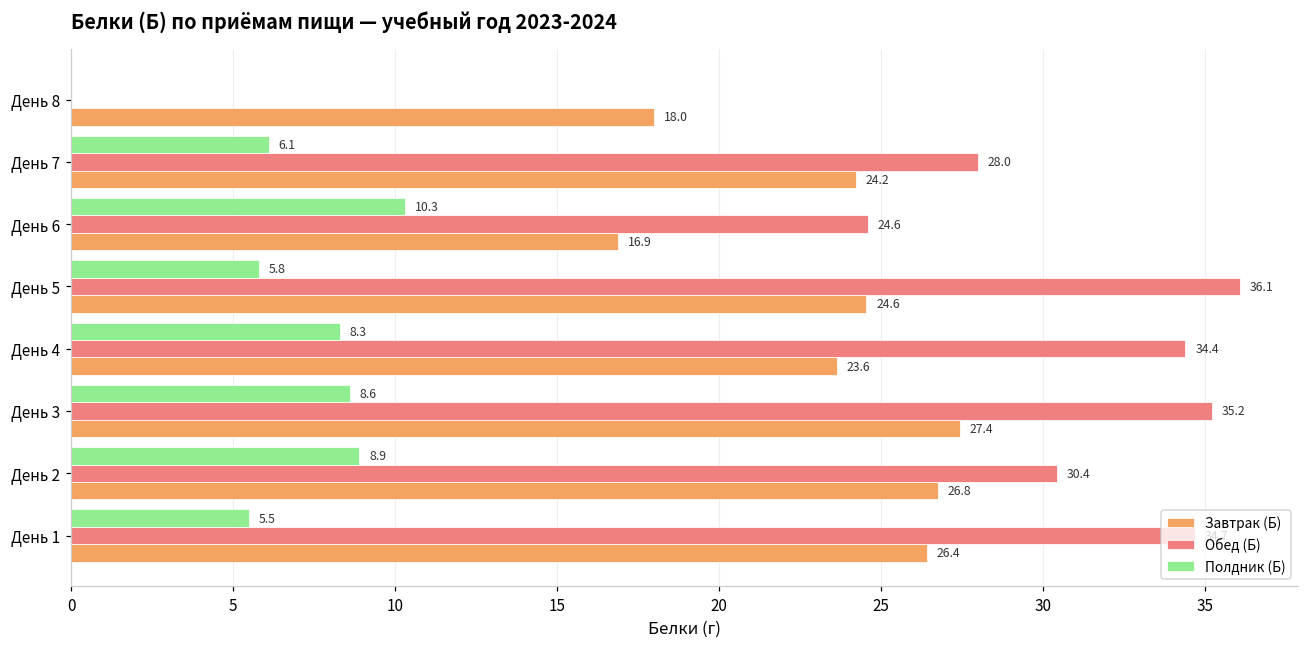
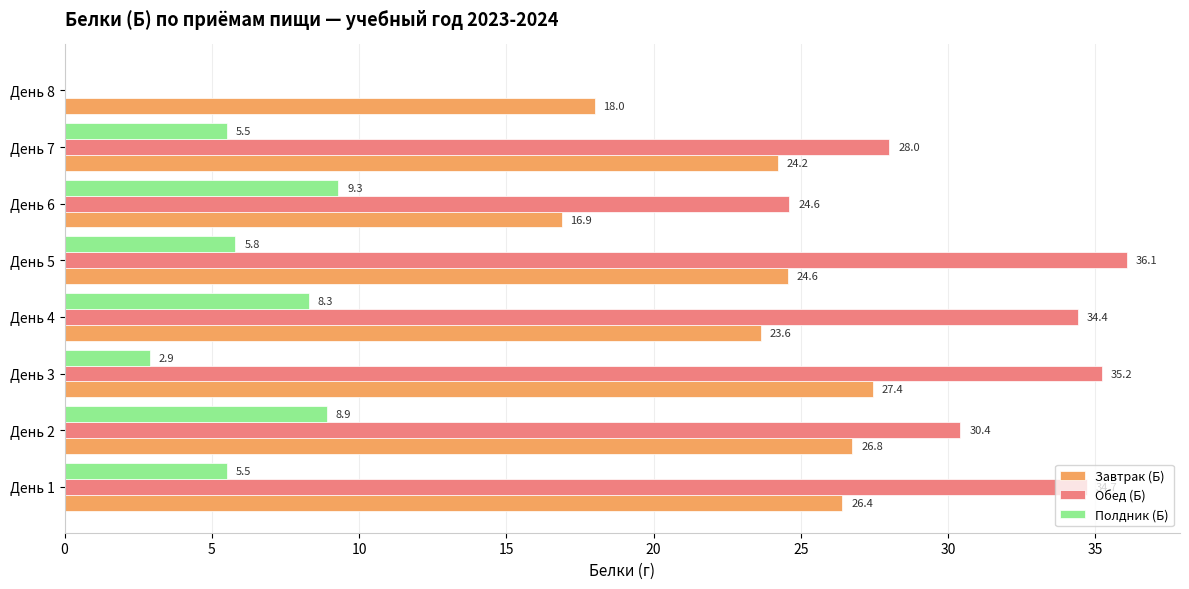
  {
    "Полдник (Б)": {
-     "День 7": 6.1,
-     "День 6": 10.3,
+     "День 7": 5.5,
+     "День 6": 9.3,
      "День 5": 5.8,
      "День 4": 8.3,
-     "День 3": 8.6,
+     "День 3": 2.9,
      "День 2": 8.9,
      "День 1": 5.5
    }
  }
